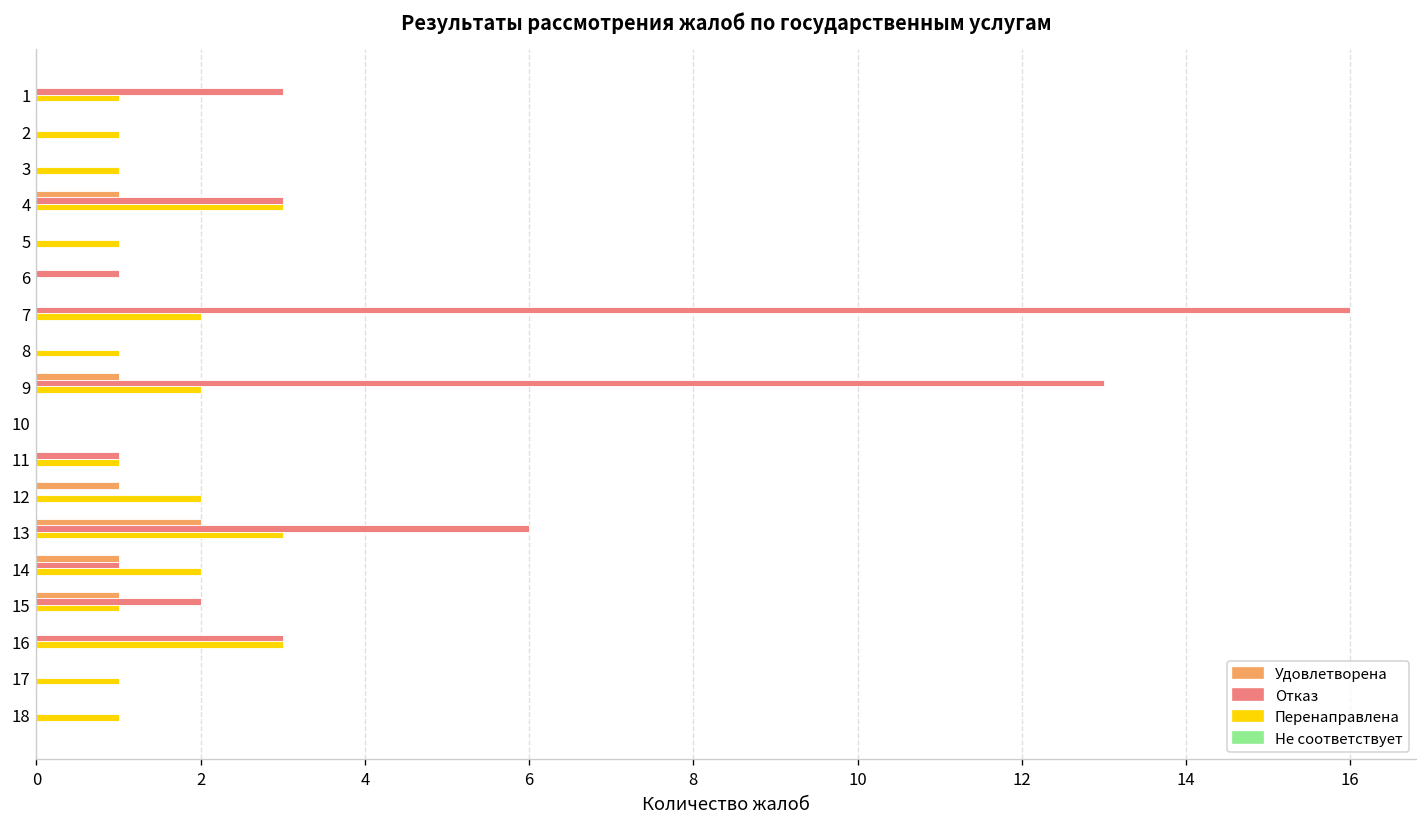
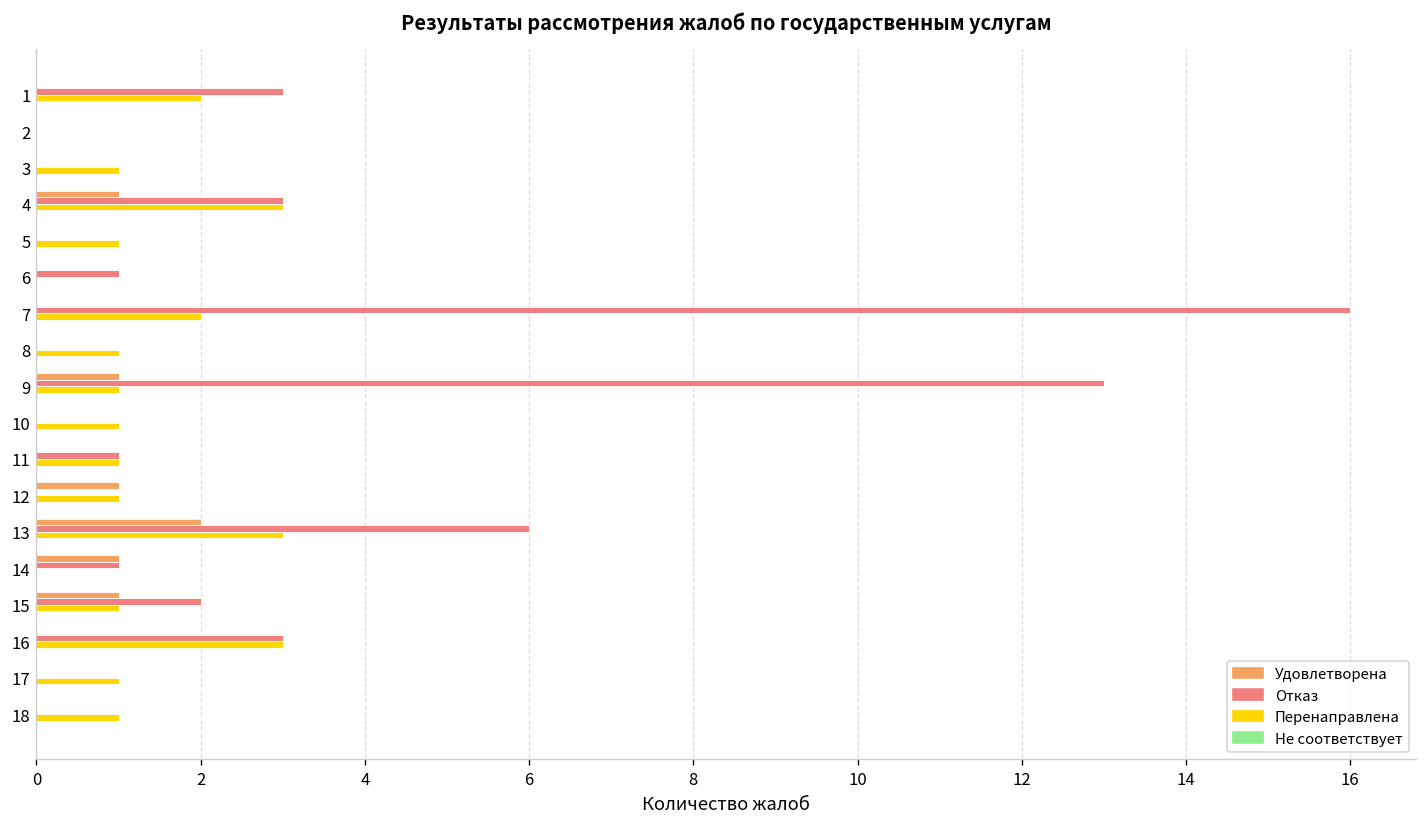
  {
    "Перенаправлена": {
-     "1": 1,
-     "2": 1,
+     "1": 2,
+     "2": 0,
      "3": 1,
      "4": 3,
      "5": 1,
      "6": 0,
      "7": 2,
      "8": 1,
-     "9": 2,
-     "10": 0,
+     "9": 1,
+     "10": 1,
      "11": 1,
-     "12": 2,
+     "12": 1,
      "13": 3,
-     "14": 2,
+     "14": 0,
      "15": 1,
      "16": 3,
      "17": 1,
      "18": 1
    },
    "Не соответствует": {
      "1": 0,
      "2": 0,
      "3": 0,
      "4": 0,
      "5": 0,
      "6": 0,
      "7": 0,
      "8": 0,
      "9": 0,
      "10": 0,
      "11": 0,
      "12": 0,
      "13": 0,
      "14": 0,
      "15": 0,
      "16": 0,
      "17": 0,
      "18": 0
    }
  }
